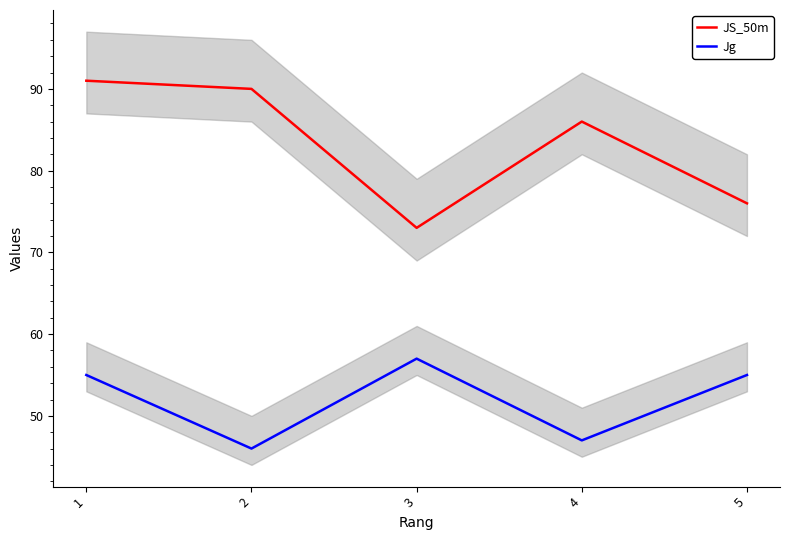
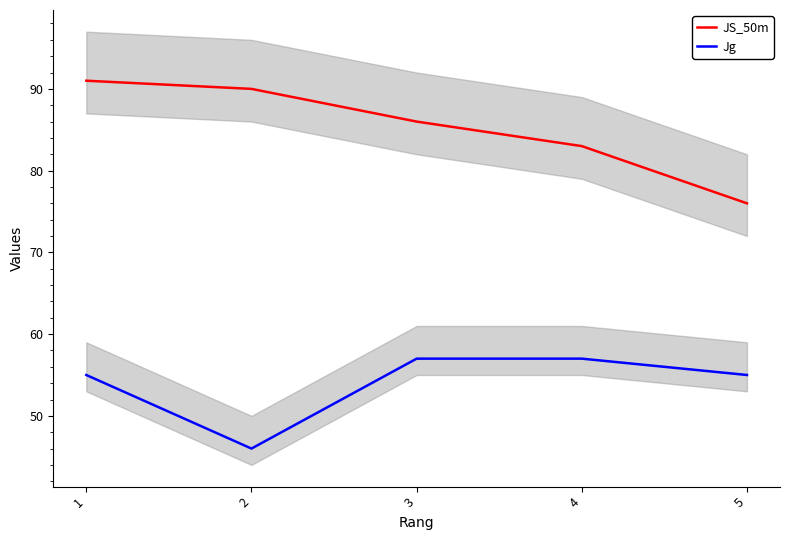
  {
    "JS_50m": {
      "1": 91,
      "2": 90,
-     "3": 73,
-     "4": 86,
+     "3": 86,
+     "4": 83,
      "5": 76
    },
    "Jg": {
      "1": 55,
      "2": 46,
      "3": 57,
-     "4": 47,
+     "4": 57,
      "5": 55
    }
  }
